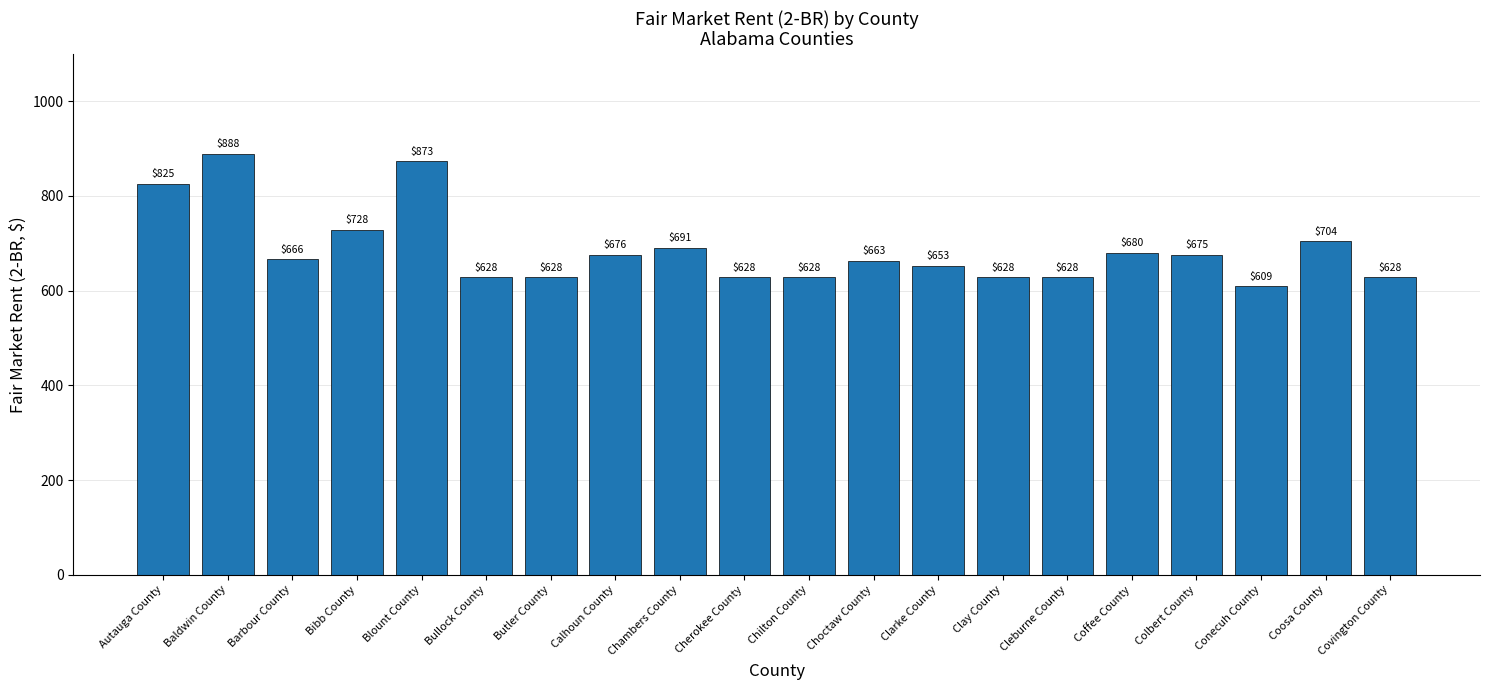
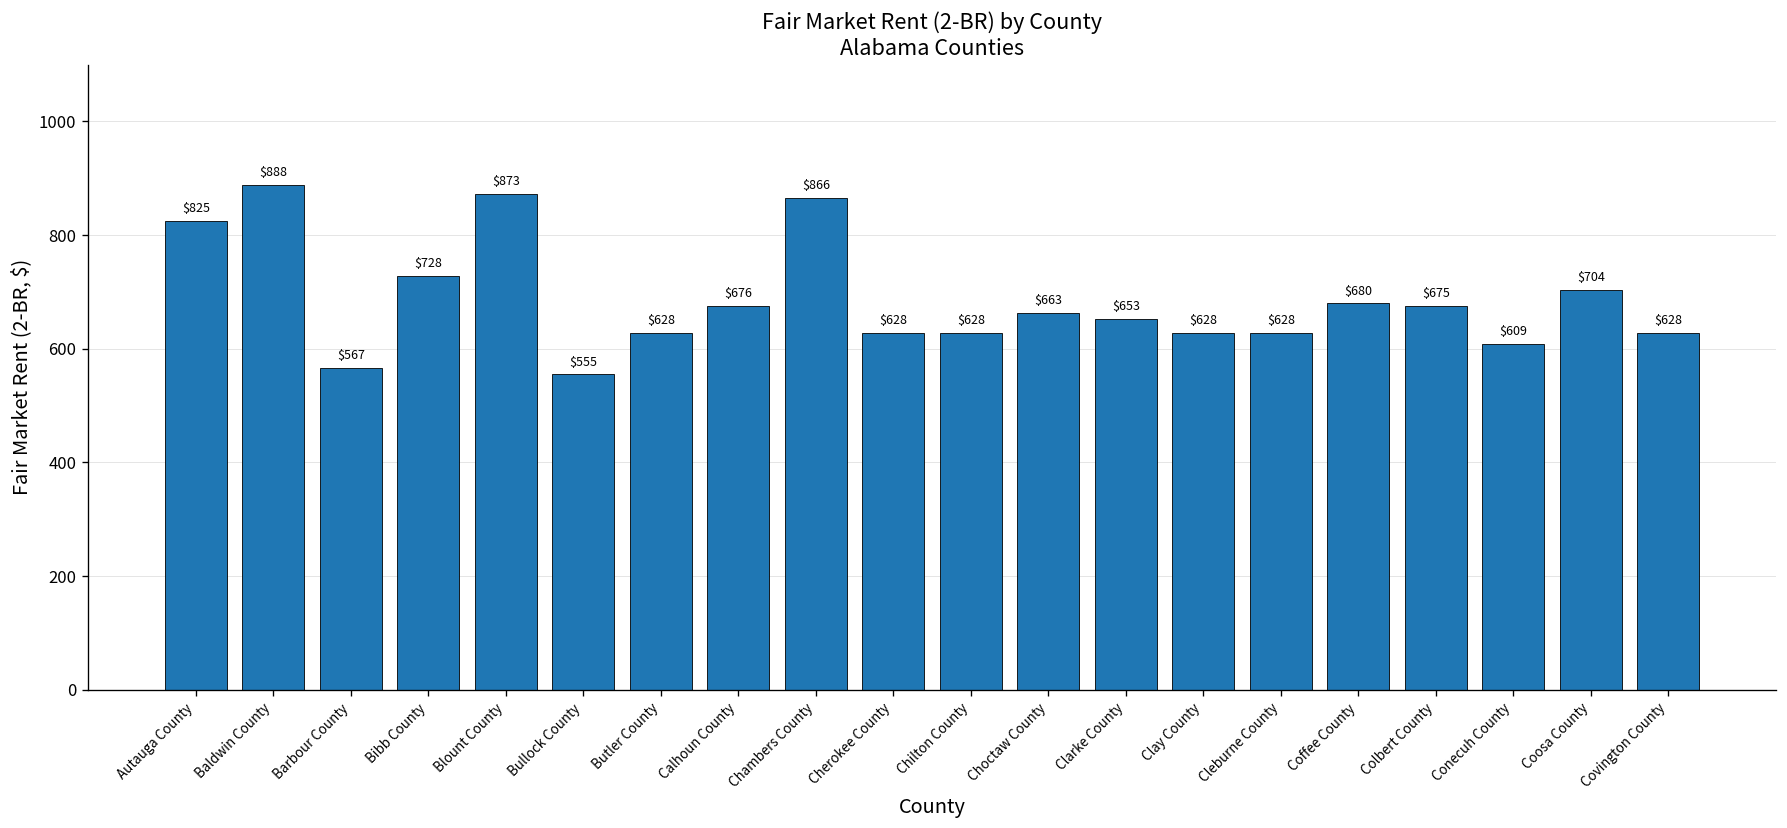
  {
    "Autauga County": "$825",
    "Baldwin County": "$888",
-   "Barbour County": "$666",
+   "Barbour County": "$567",
    "Bibb County": "$728",
    "Blount County": "$873",
-   "Bullock County": "$628",
+   "Bullock County": "$555",
    "Butler County": "$628",
    "Calhoun County": "$676",
-   "Chambers County": "$691",
+   "Chambers County": "$866",
    "Cherokee County": "$628",
    "Chilton County": "$628",
    "Choctaw County": "$663",
    "Clarke County": "$653",
    "Clay County": "$628",
    "Cleburne County": "$628",
    "Coffee County": "$680",
    "Colbert County": "$675",
    "Conecuh County": "$609",
    "Coosa County": "$704",
    "Covington County": "$628"
  }
